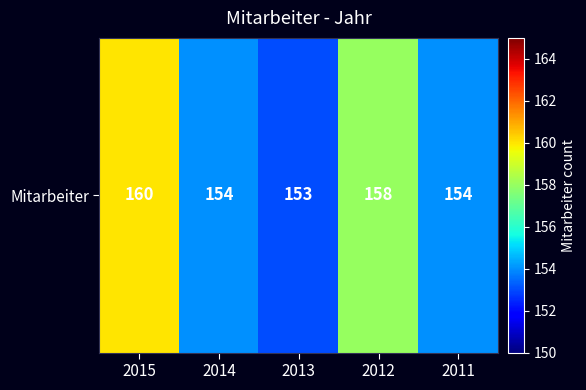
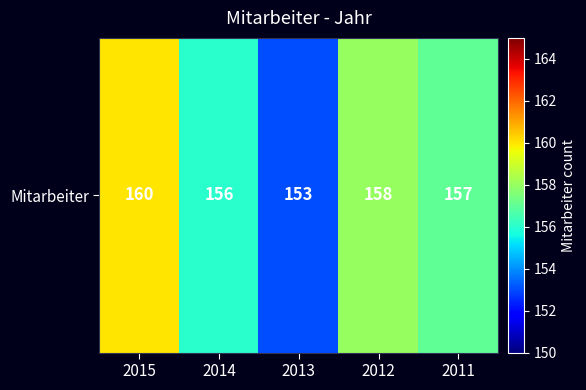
  {
    "Mitarbeiter": {
      "2015": 160,
-     "2014": 154,
+     "2014": 156,
      "2013": 153,
      "2012": 158,
-     "2011": 154
+     "2011": 157
    }
  }
